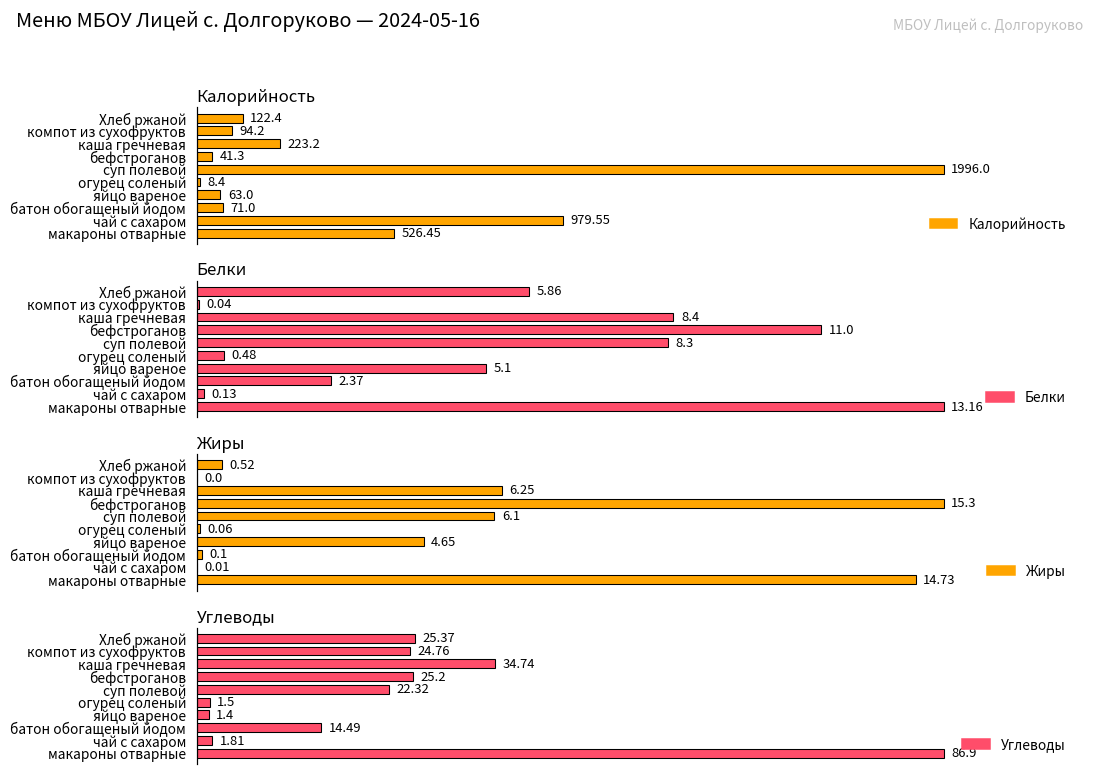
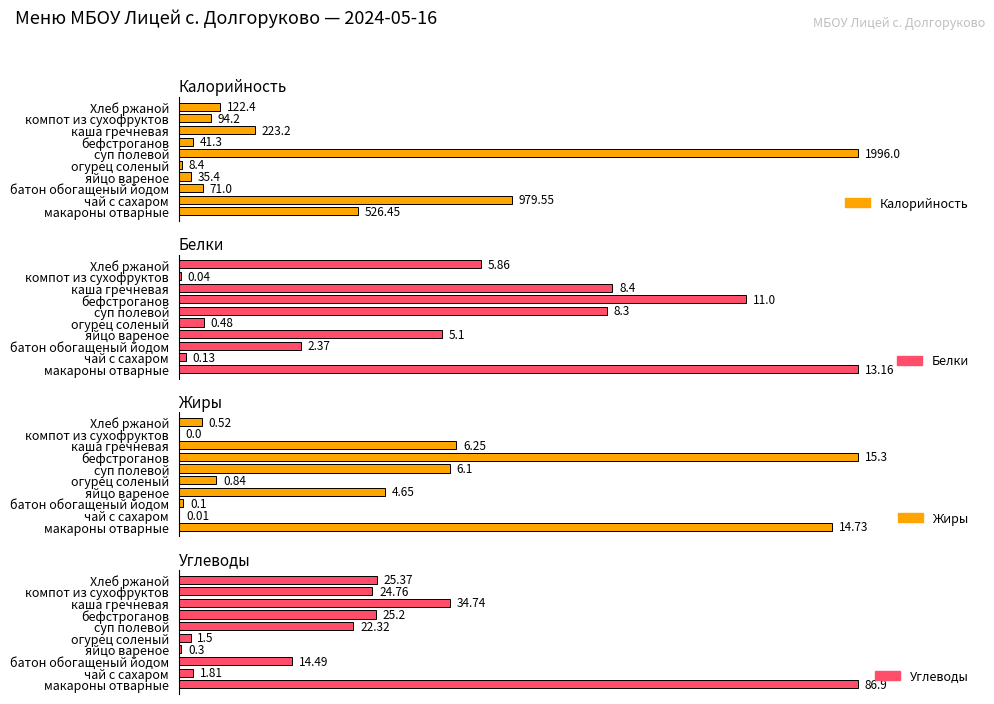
  {
    "Калорийность": {
      "Хлеб ржаной": 122.4,
      "компот из сухофруктов": 94.2,
      "каша гречневая": 223.2,
      "бефстроганов": 41.3,
      "суп полевой": 1996.0,
      "огурец соленый": 8.4,
-     "яйцо вареное": 63.0,
+     "яйцо вареное": 35.4,
      "батон обогащеный йодом": 71.0,
      "чай с сахаром": 979.55,
      "макароны отварные": 526.45
    },
    "Белки": {
      "Хлеб ржаной": 5.86,
      "компот из сухофруктов": 0.04,
      "каша гречневая": 8.4,
      "бефстроганов": 11.0,
      "суп полевой": 8.3,
      "огурец соленый": 0.48,
      "яйцо вареное": 5.1,
      "батон обогащеный йодом": 2.37,
      "чай с сахаром": 0.13,
      "макароны отварные": 13.16
    },
    "Жиры": {
      "Хлеб ржаной": 0.52,
      "компот из сухофруктов": 0.0,
      "каша гречневая": 6.25,
      "бефстроганов": 15.3,
      "суп полевой": 6.1,
-     "огурец соленый": 0.06,
+     "огурец соленый": 0.84,
      "яйцо вареное": 4.65,
      "батон обогащеный йодом": 0.1,
      "чай с сахаром": 0.01,
      "макароны отварные": 14.73
    },
    "Углеводы": {
      "Хлеб ржаной": 25.37,
      "компот из сухофруктов": 24.76,
      "каша гречневая": 34.74,
      "бефстроганов": 25.2,
      "суп полевой": 22.32,
      "огурец соленый": 1.5,
-     "яйцо вареное": 1.4,
+     "яйцо вареное": 0.3,
      "батон обогащеный йодом": 14.49,
      "чай с сахаром": 1.81,
      "макароны отварные": 86.9
    }
  }
